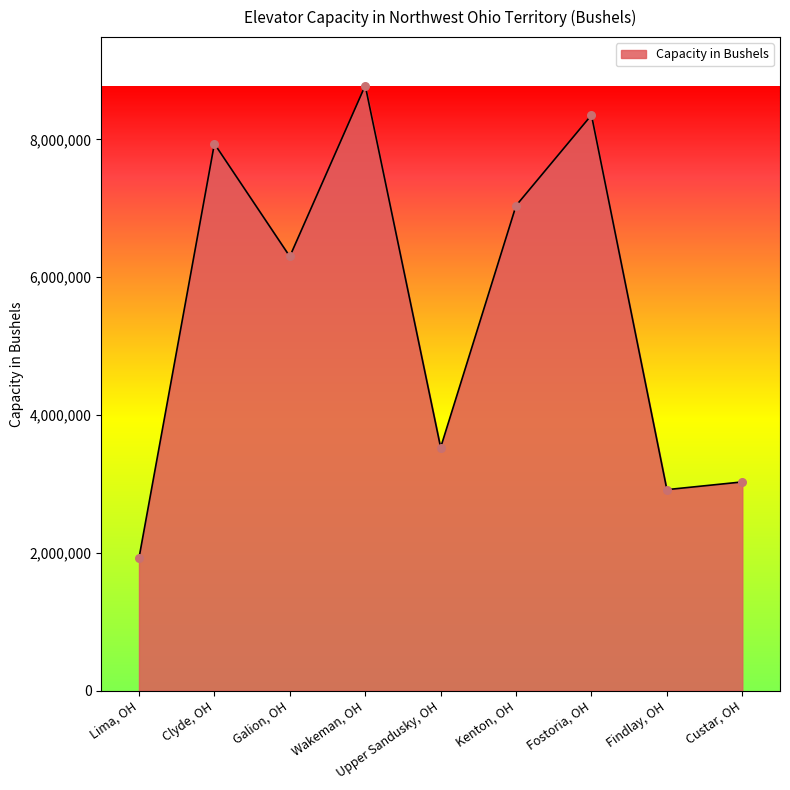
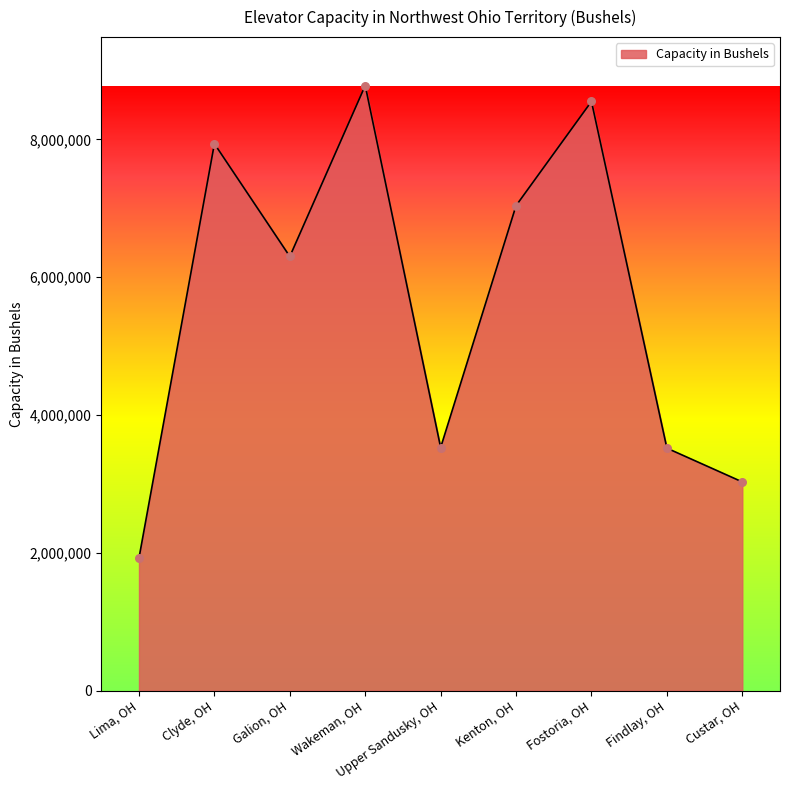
  {
    "Lima, OH": "1,900,000",
    "Clyde, OH": "7,900,000",
    "Galion, OH": "6,300,000",
    "Wakeman, OH": "8,800,000",
    "Upper Sandusky, OH": "3,500,000",
    "Kenton, OH": "7,000,000",
-   "Fostoria, OH": "8,400,000",
-   "Findlay, OH": "2,900,000",
+   "Fostoria, OH": "8,600,000",
+   "Findlay, OH": "3,500,000",
    "Custar, OH": "3,000,000"
  }
